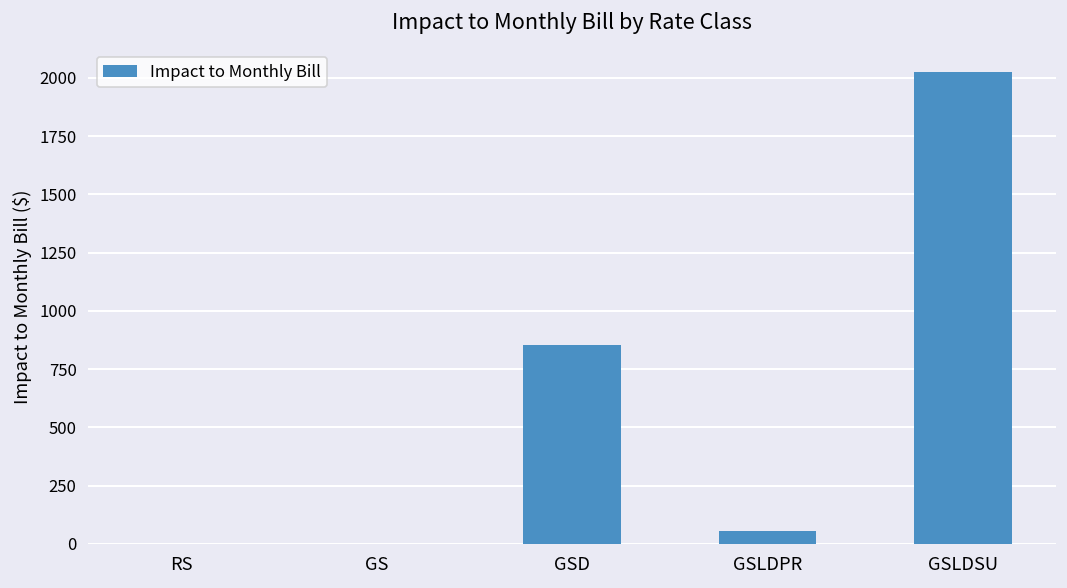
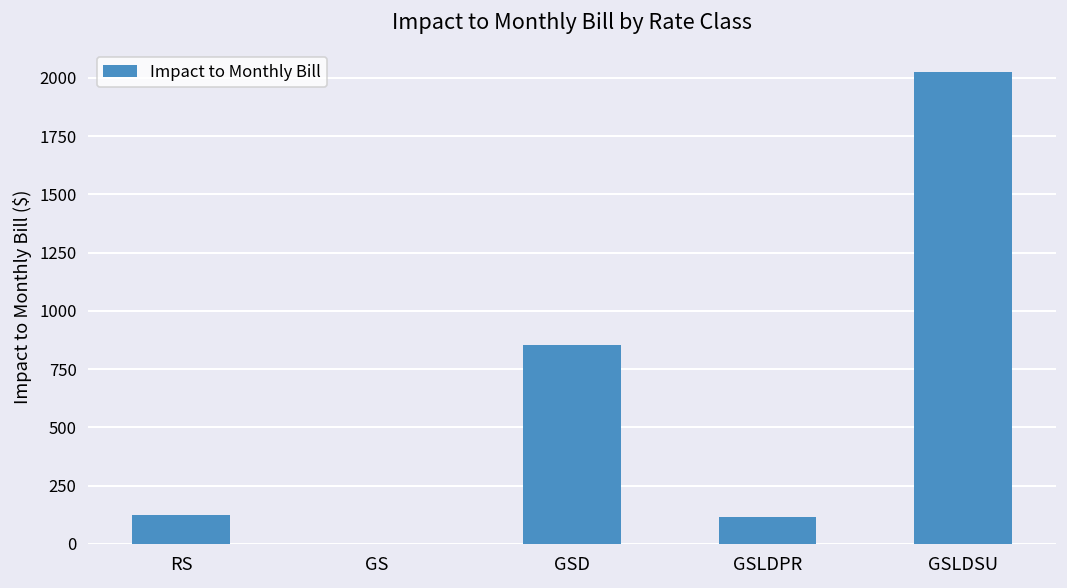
  {
-   "RS": 0,
+   "RS": 130,
    "GSD": 850,
-   "GSLDPR": 60,
+   "GSLDPR": 120,
    "GSLDSU": 2020
  }
